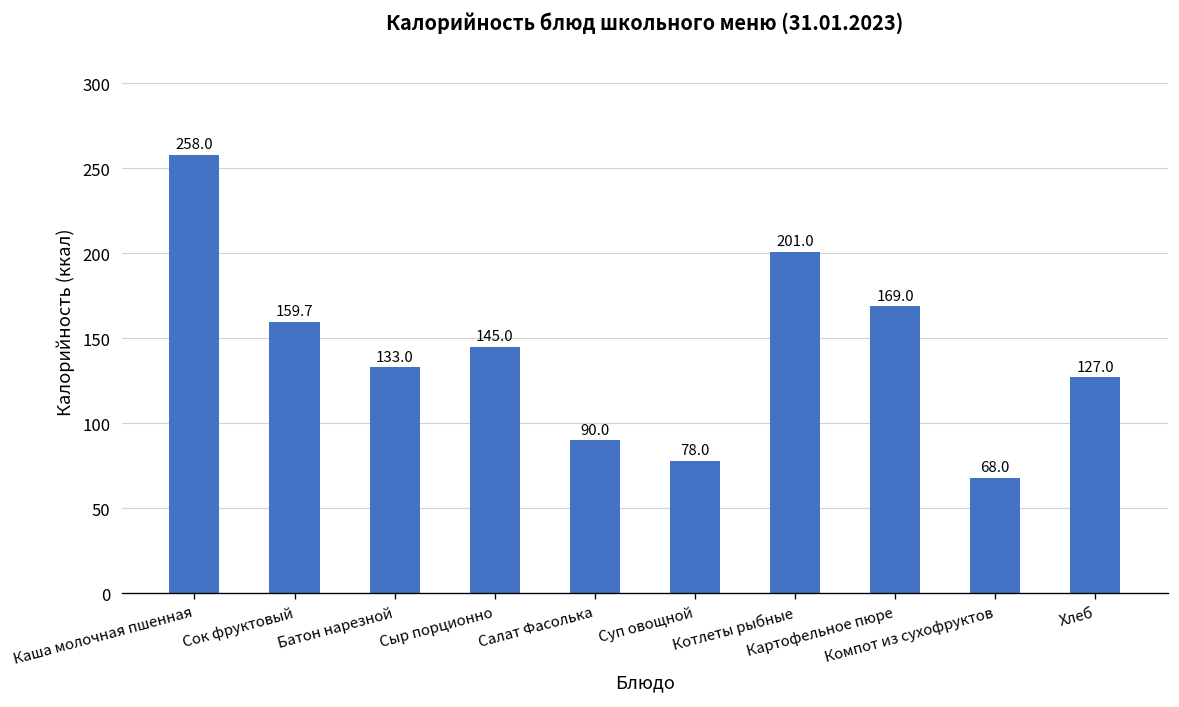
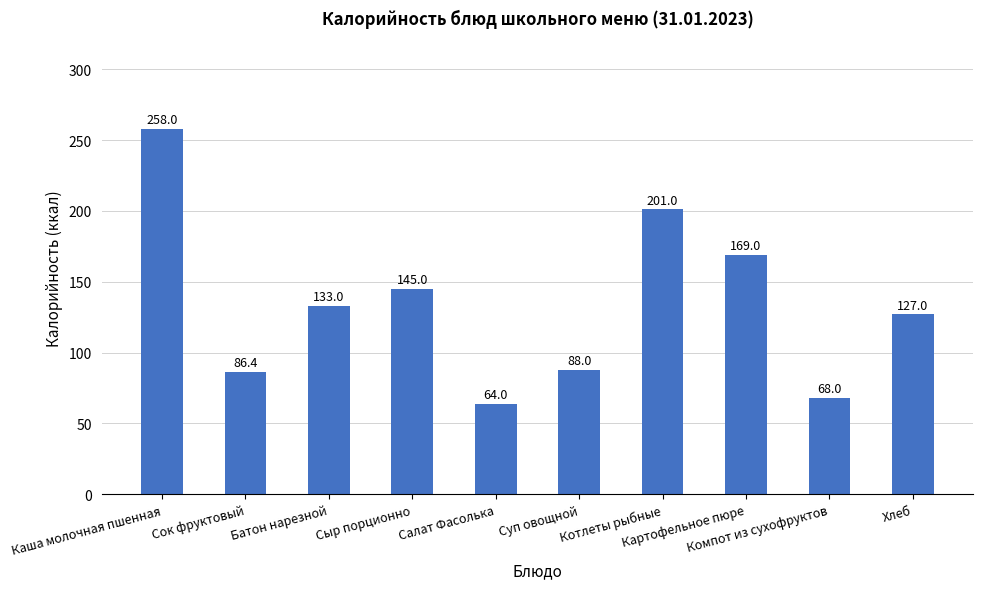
  {
    "Каша молочная пшенная": 258.0,
-   "Сок фруктовый": 159.7,
+   "Сок фруктовый": 86.4,
    "Батон нарезной": 133.0,
    "Сыр порционно": 145.0,
-   "Салат Фасолька": 90.0,
-   "Суп овощной": 78.0,
+   "Салат Фасолька": 64.0,
+   "Суп овощной": 88.0,
    "Котлеты рыбные": 201.0,
    "Картофельное пюре": 169.0,
    "Компот из сухофруктов": 68.0,
    "Хлеб": 127.0
  }
